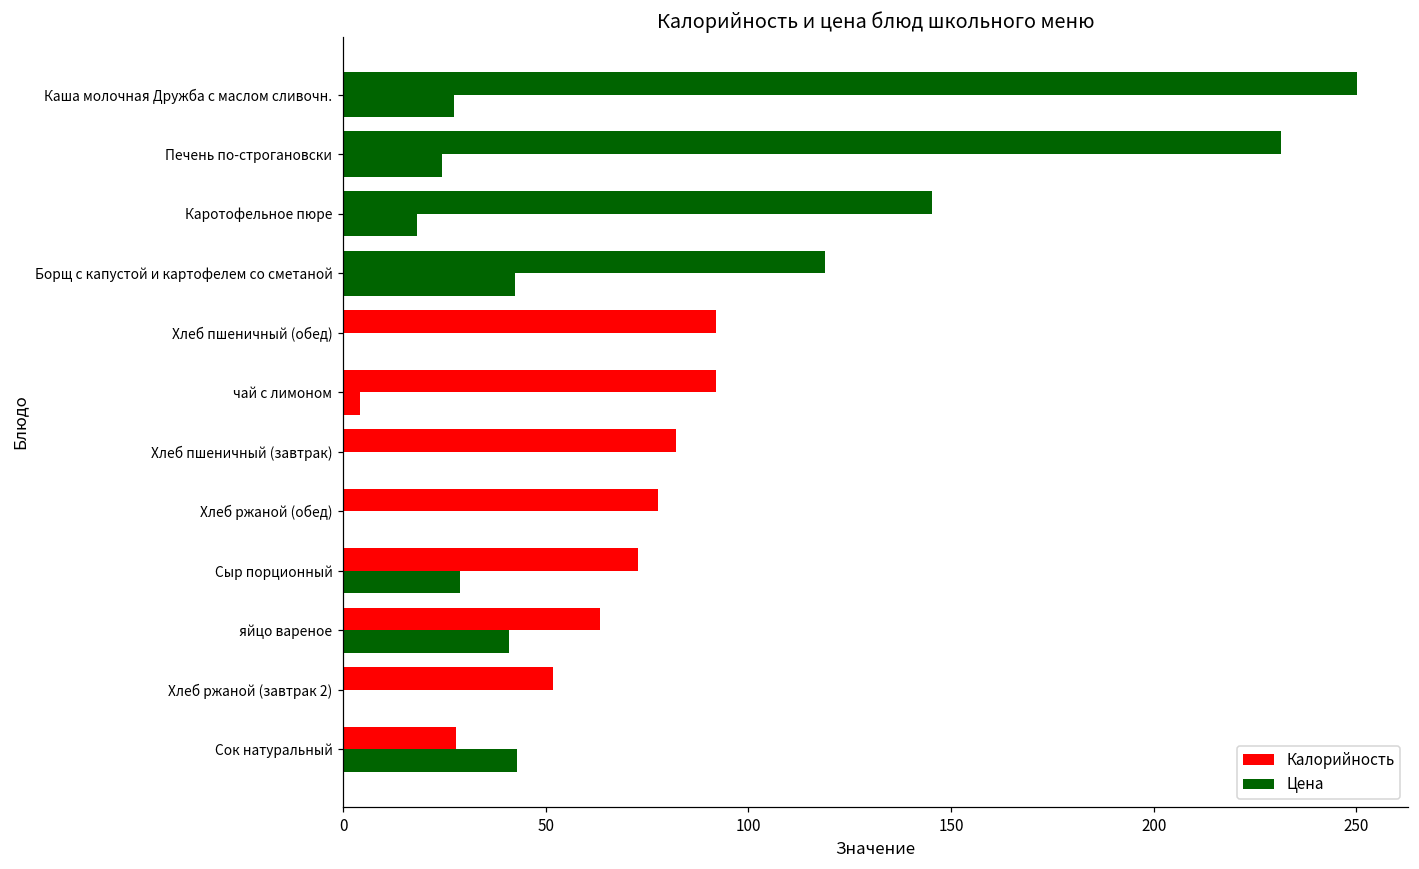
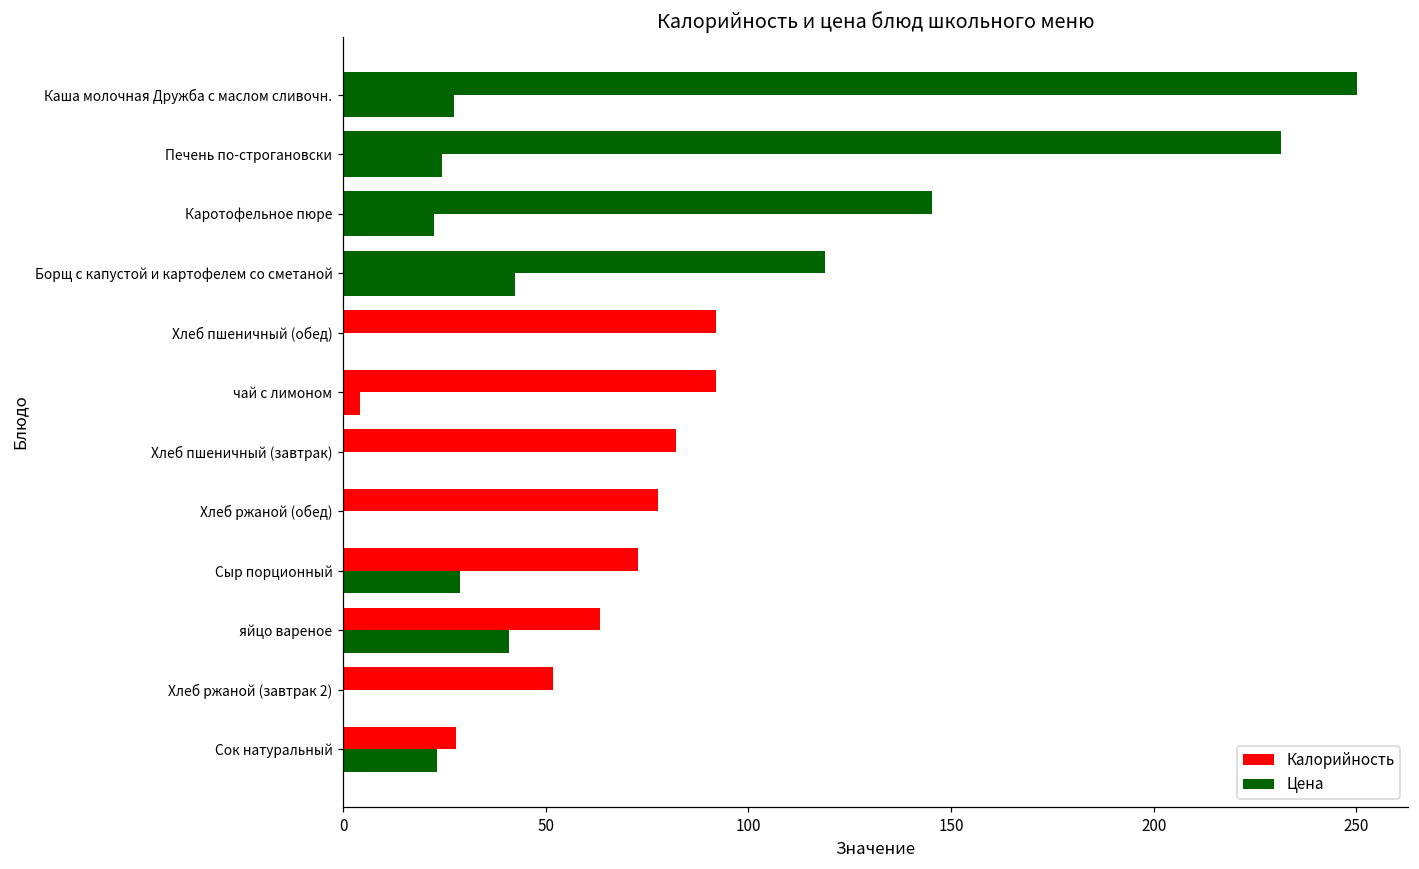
  {
    "Калорийность": {
      "Каша молочная Дружба с маслом сливочн.": 250,
      "Печень по-строгановски": 231,
      "Каротофельное пюре": 145,
      "Борщ с капустой и картофелем со сметаной": 119,
      "Хлеб пшеничный (обед)": 92,
      "чай с лимоном": 92,
      "Хлеб пшеничный (завтрак)": 82,
      "Хлеб ржаной (обед)": 78,
      "Сыр порционный": 73,
      "яйцо вареное": 64,
      "Хлеб ржаной (завтрак 2)": 52,
      "Сок натуральный": 28
    },
    "Цена": {
      "Каша молочная Дружба с маслом сливочн.": 27,
      "Печень по-строгановски": 24,
-     "Каротофельное пюре": 18,
+     "Каротофельное пюре": 22,
      "Борщ с капустой и картофелем со сметаной": 42,
      "Хлеб пшеничный (обед)": 0,
      "чай с лимоном": 4,
      "Хлеб пшеничный (завтрак)": 0,
      "Хлеб ржаной (обед)": 0,
      "Сыр порционный": 29,
      "яйцо вареное": 41,
      "Хлеб ржаной (завтрак 2)": 0,
-     "Сок натуральный": 43
+     "Сок натуральный": 23
    }
  }
